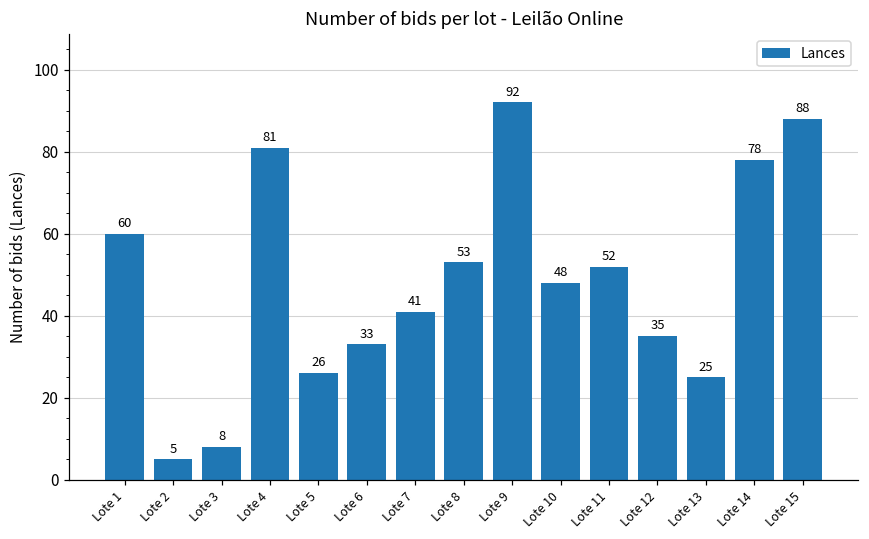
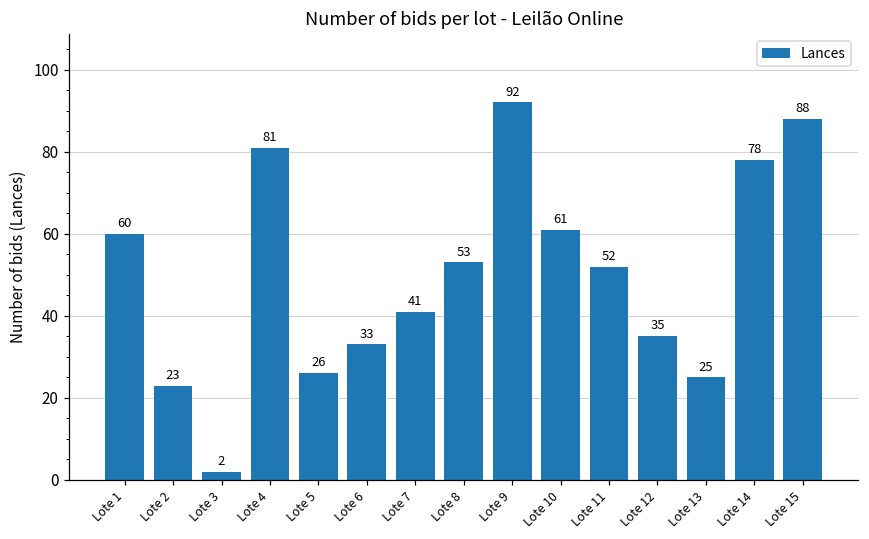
  {
    "Lote 1": 60,
-   "Lote 2": 5,
-   "Lote 3": 8,
+   "Lote 2": 23,
+   "Lote 3": 2,
    "Lote 4": 81,
    "Lote 5": 26,
    "Lote 6": 33,
    "Lote 7": 41,
    "Lote 8": 53,
    "Lote 9": 92,
-   "Lote 10": 48,
+   "Lote 10": 61,
    "Lote 11": 52,
    "Lote 12": 35,
    "Lote 13": 25,
    "Lote 14": 78,
    "Lote 15": 88
  }
